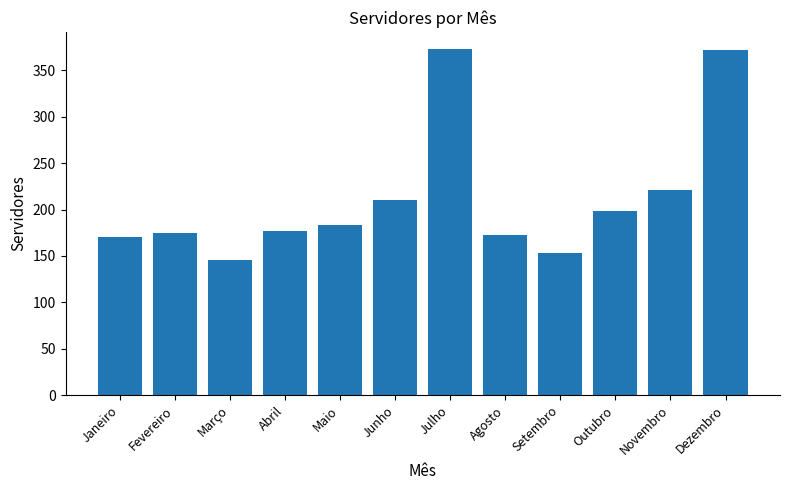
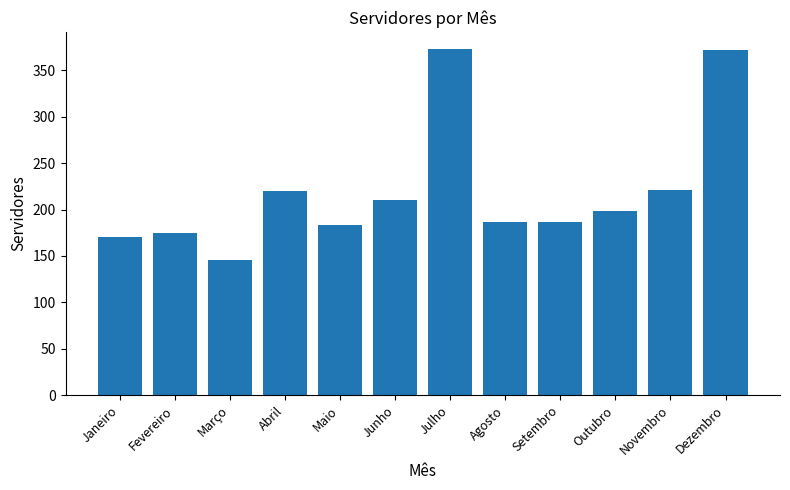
  {
    "Janeiro": 170,
    "Fevereiro": 180,
    "Março": 150,
-   "Abril": 180,
+   "Abril": 220,
    "Maio": 180,
    "Junho": 210,
    "Julho": 370,
-   "Agosto": 170,
-   "Setembro": 150,
+   "Agosto": 190,
+   "Setembro": 190,
    "Outubro": 200,
    "Novembro": 220,
    "Dezembro": 370
  }
